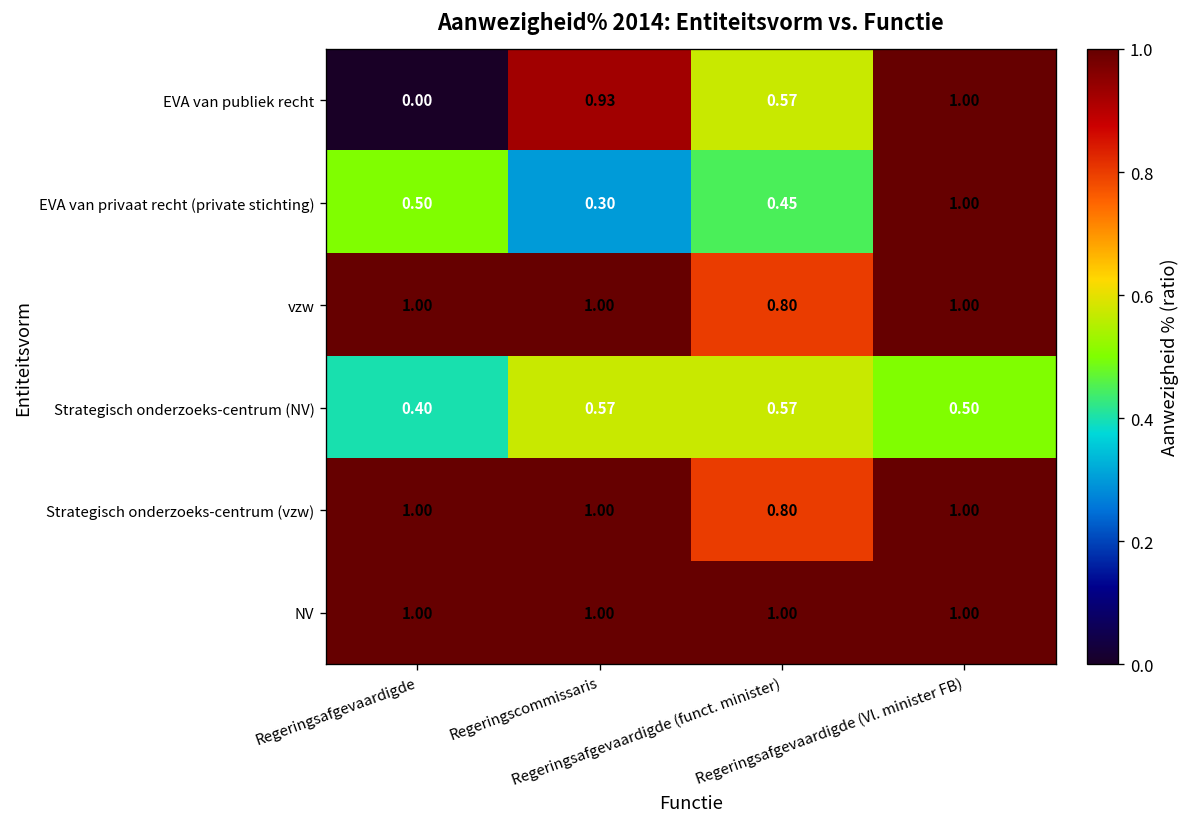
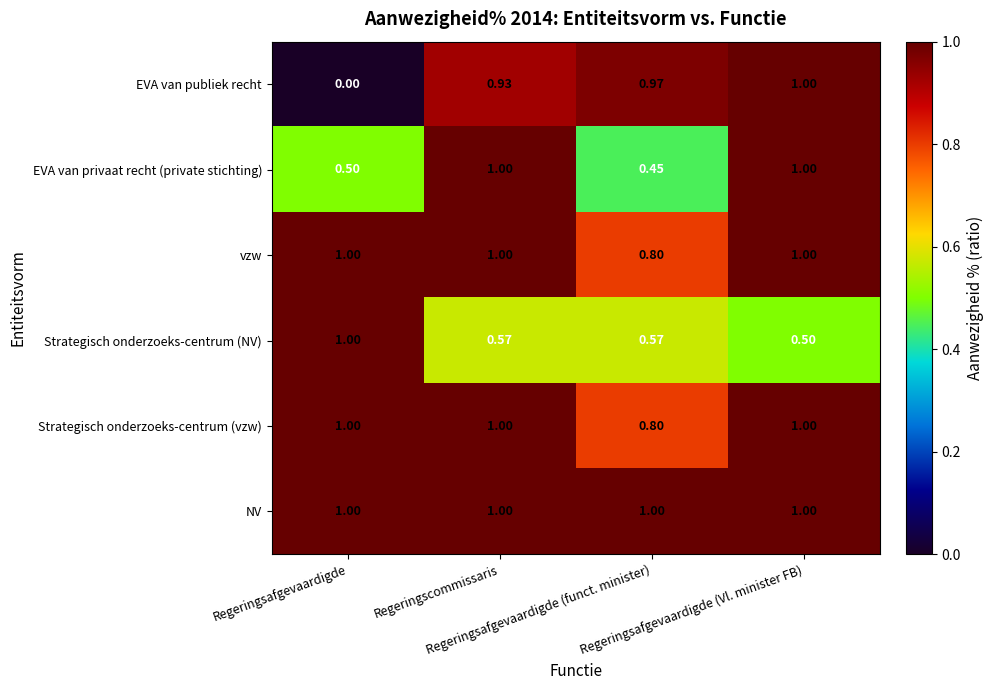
  {
    "EVA van publiek recht": {
      "Regeringsafgevaardigde": 0.00,
      "Regeringscommissaris": 0.93,
-     "Regeringsafgevaardigde (funct. minister)": 0.57,
+     "Regeringsafgevaardigde (funct. minister)": 0.97,
      "Regeringsafgevaardigde (Vl. minister FB)": 1.00
    },
    "EVA van privaat recht (private stichting)": {
      "Regeringsafgevaardigde": 0.50,
-     "Regeringscommissaris": 0.30,
+     "Regeringscommissaris": 1.00,
      "Regeringsafgevaardigde (funct. minister)": 0.45,
      "Regeringsafgevaardigde (Vl. minister FB)": 1.00
    },
    "vzw": {
      "Regeringsafgevaardigde": 1.00,
      "Regeringscommissaris": 1.00,
      "Regeringsafgevaardigde (funct. minister)": 0.80,
      "Regeringsafgevaardigde (Vl. minister FB)": 1.00
    },
    "Strategisch onderzoeks-centrum (NV)": {
-     "Regeringsafgevaardigde": 0.40,
+     "Regeringsafgevaardigde": 1.00,
      "Regeringscommissaris": 0.57,
      "Regeringsafgevaardigde (funct. minister)": 0.57,
      "Regeringsafgevaardigde (Vl. minister FB)": 0.50
    },
    "Strategisch onderzoeks-centrum (vzw)": {
      "Regeringsafgevaardigde": 1.00,
      "Regeringscommissaris": 1.00,
      "Regeringsafgevaardigde (funct. minister)": 0.80,
      "Regeringsafgevaardigde (Vl. minister FB)": 1.00
    },
    "NV": {
      "Regeringsafgevaardigde": 1.00,
      "Regeringscommissaris": 1.00,
      "Regeringsafgevaardigde (funct. minister)": 1.00,
      "Regeringsafgevaardigde (Vl. minister FB)": 1.00
    }
  }
